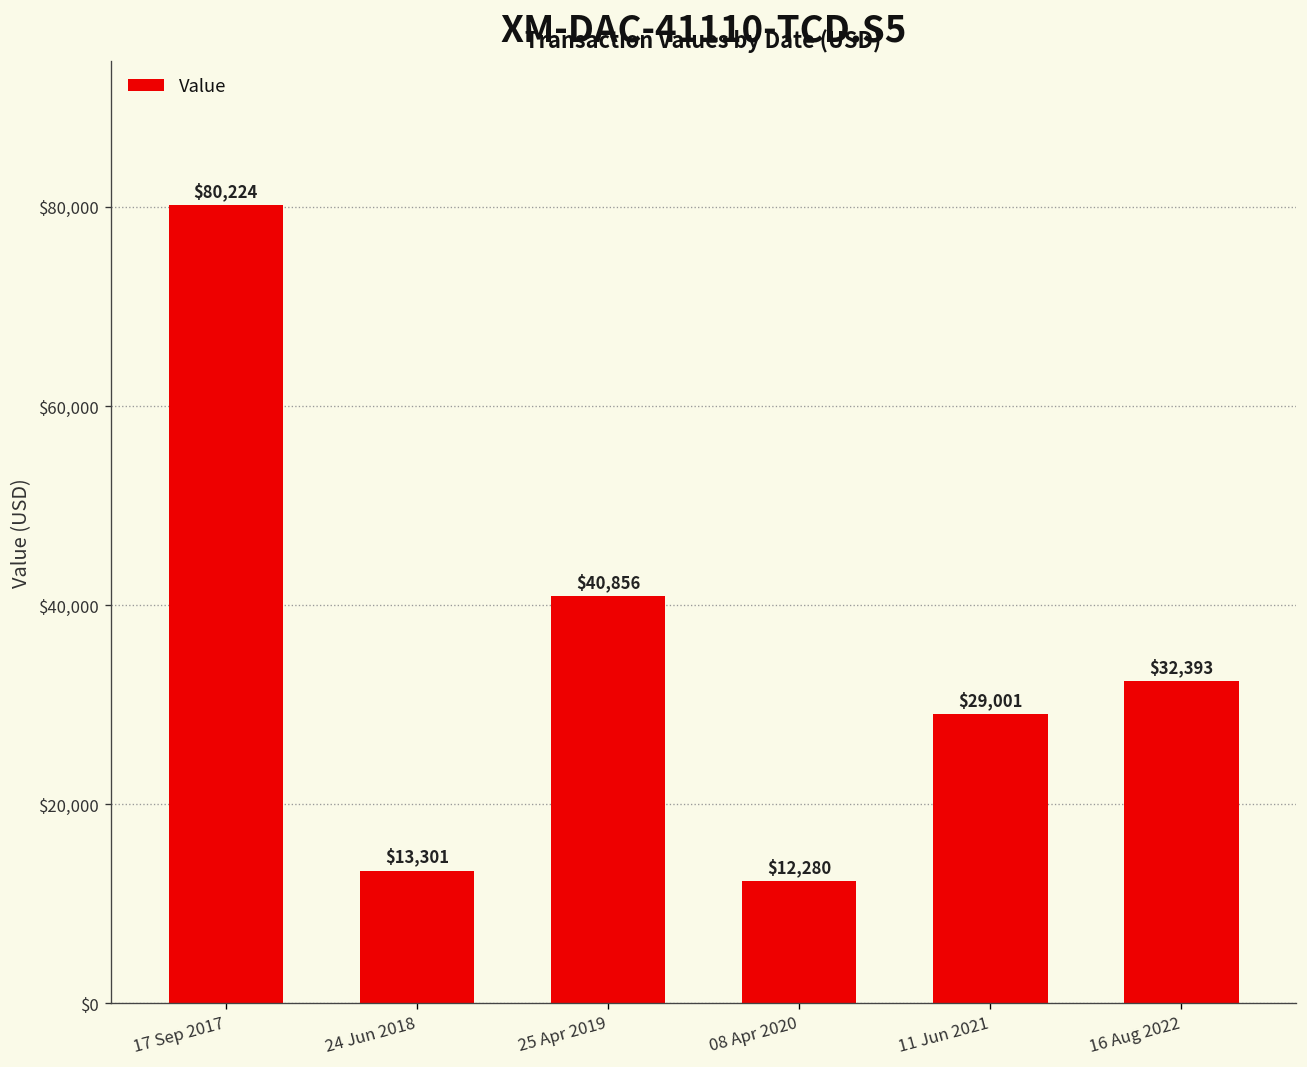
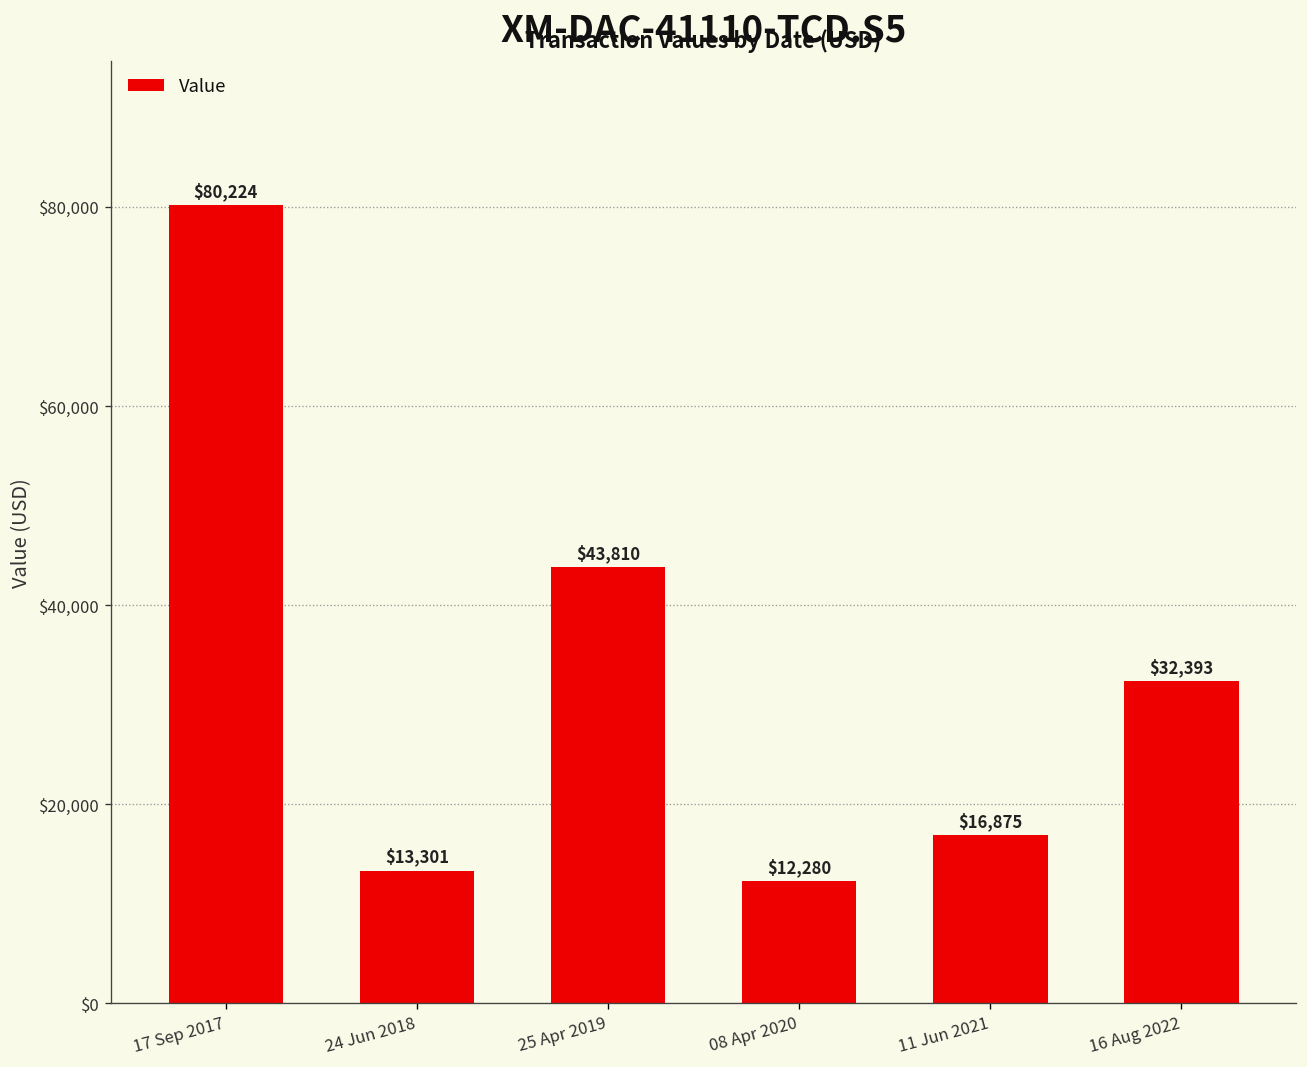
  {
    "17 Sep 2017": "$80,224",
    "24 Jun 2018": "$13,301",
-   "25 Apr 2019": "$40,856",
+   "25 Apr 2019": "$43,810",
    "08 Apr 2020": "$12,280",
-   "11 Jun 2021": "$29,001",
+   "11 Jun 2021": "$16,875",
    "16 Aug 2022": "$32,393"
  }
